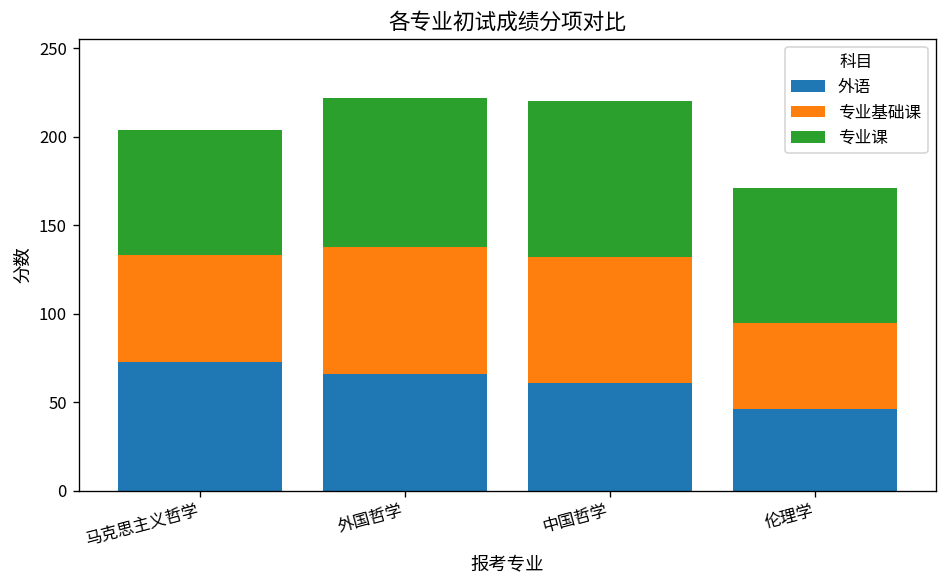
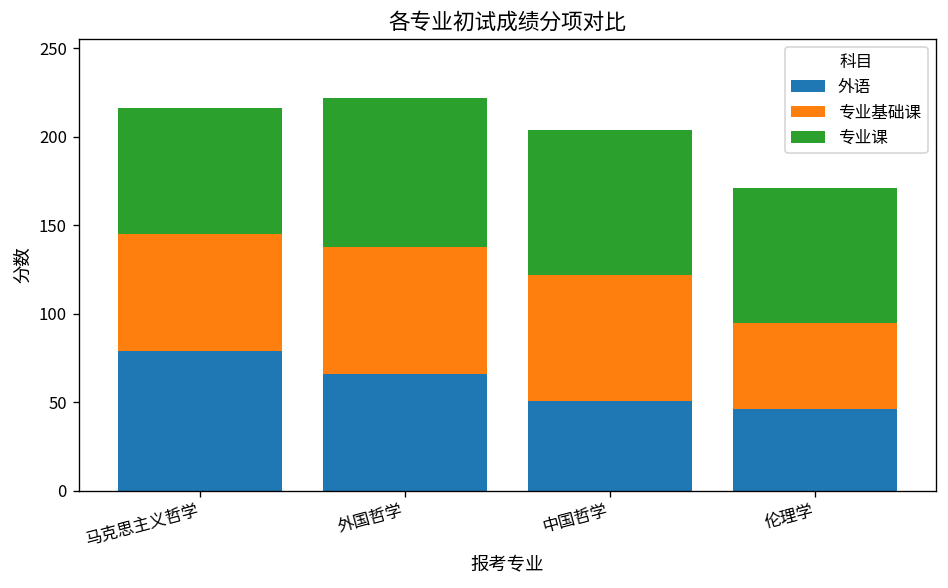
  {
    "外语": {
-     "马克思主义哲学": 73,
+     "马克思主义哲学": 79,
      "外国哲学": 66,
-     "中国哲学": 61,
+     "中国哲学": 51,
      "伦理学": 46
    },
    "专业基础课": {
-     "马克思主义哲学": 60,
+     "马克思主义哲学": 66,
      "外国哲学": 72,
      "中国哲学": 71,
      "伦理学": 49
    },
    "专业课": {
      "马克思主义哲学": 71,
      "外国哲学": 84,
-     "中国哲学": 88,
+     "中国哲学": 82,
      "伦理学": 76
    }
  }
